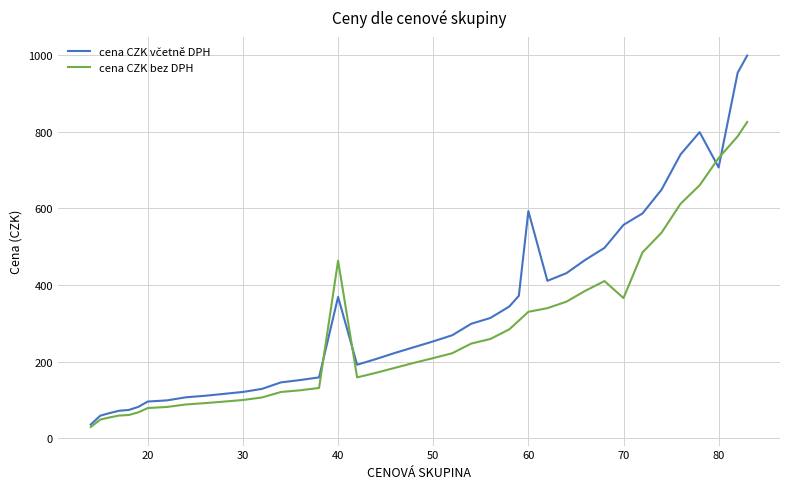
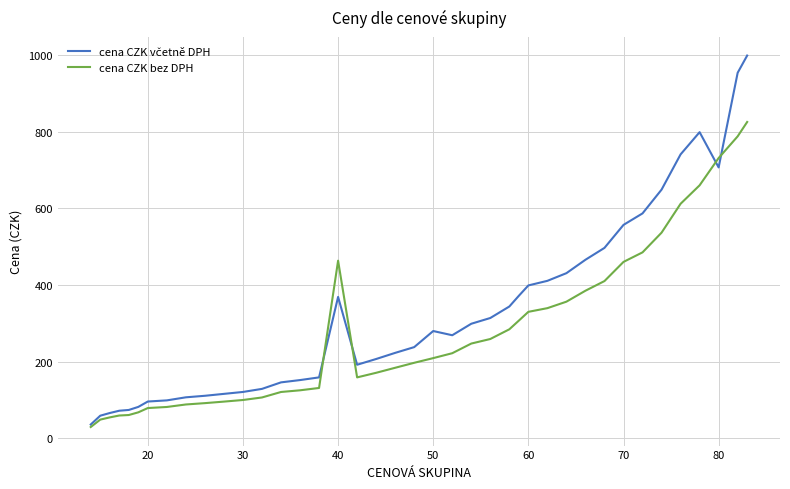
  {
    "cena CZK včetně DPH": {
      "20": 100,
      "30": 120,
      "40": 370,
-     "50": 250,
-     "60": 590,
+     "50": 280,
+     "60": 400,
      "70": 560,
      "80": 710
    },
    "cena CZK bez DPH": {
      "20": 80,
      "30": 100,
      "40": 460,
      "50": 210,
      "60": 330,
-     "70": 370,
+     "70": 460,
      "80": 730
    }
  }
